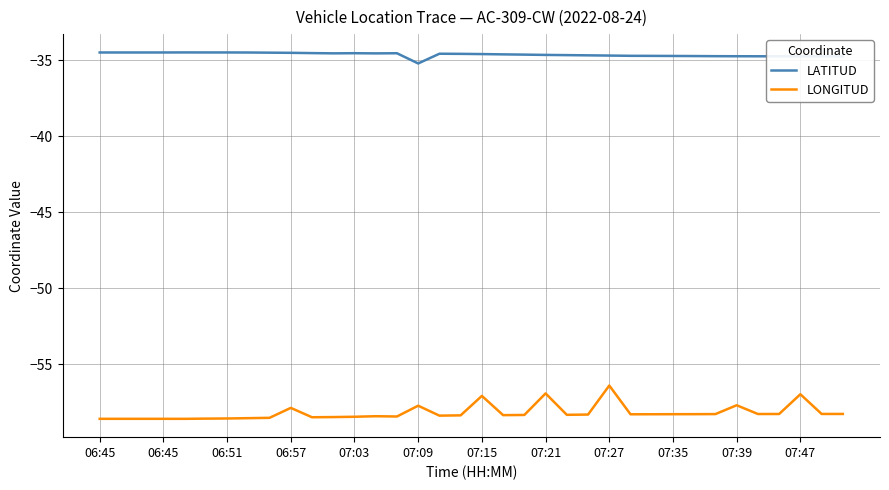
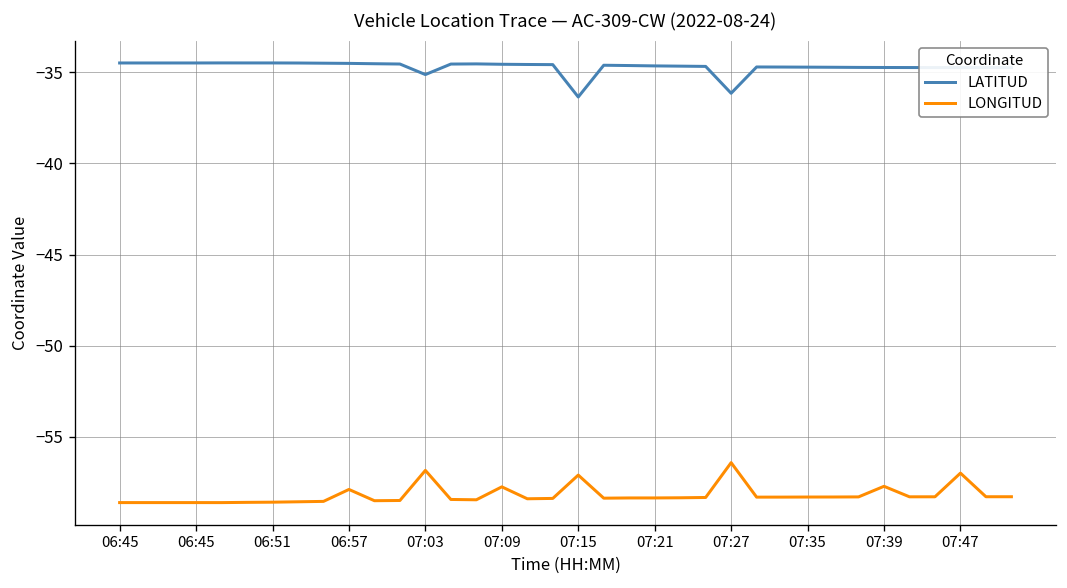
  {
    "LATITUD": {
      "06:51": -34.5,
      "06:57": -34.5,
-     "07:03": -34.5,
-     "07:09": -35.2,
-     "07:15": -34.6,
+     "07:03": -35.1,
+     "07:09": -34.6,
+     "07:15": -36.4,
      "07:21": -34.7,
-     "07:27": -34.7,
+     "07:27": -36.2,
      "07:39": -34.7
    },
    "LONGITUD": {
      "06:51": -58.6,
      "06:57": -57.9,
-     "07:03": -58.5,
+     "07:03": -56.8,
      "07:09": -57.7,
      "07:15": -57.1,
-     "07:21": -56.9,
+     "07:21": -58.4,
      "07:27": -56.4,
      "07:39": -57.7,
      "07:47": -57.0
    }
  }
